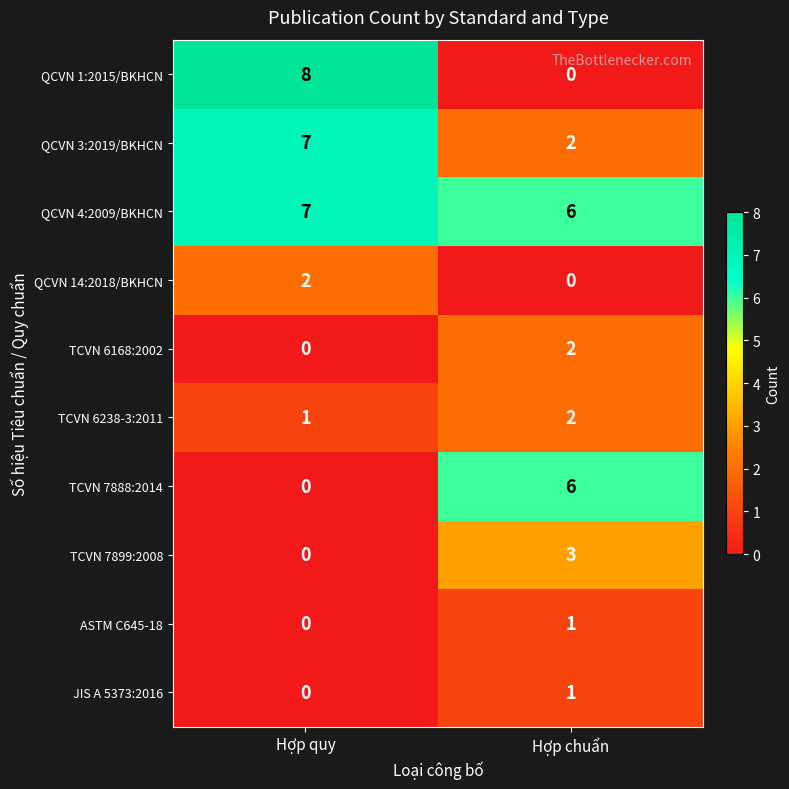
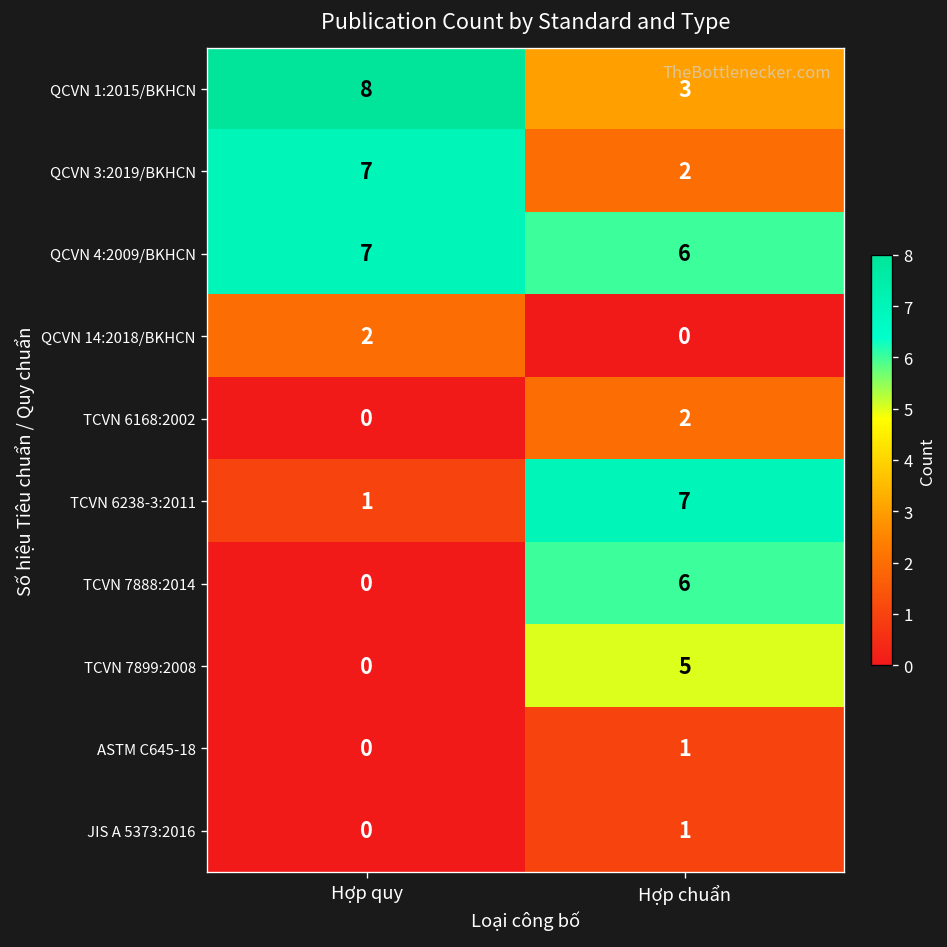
  {
    "QCVN 1:2015/BKHCN": {
      "Hợp quy": 8,
-     "Hợp chuẩn": 0
+     "Hợp chuẩn": 3
    },
    "QCVN 3:2019/BKHCN": {
      "Hợp quy": 7,
      "Hợp chuẩn": 2
    },
    "QCVN 4:2009/BKHCN": {
      "Hợp quy": 7,
      "Hợp chuẩn": 6
    },
    "QCVN 14:2018/BKHCN": {
      "Hợp quy": 2,
      "Hợp chuẩn": 0
    },
    "TCVN 6168:2002": {
      "Hợp quy": 0,
      "Hợp chuẩn": 2
    },
    "TCVN 6238-3:2011": {
      "Hợp quy": 1,
-     "Hợp chuẩn": 2
+     "Hợp chuẩn": 7
    },
    "TCVN 7888:2014": {
      "Hợp quy": 0,
      "Hợp chuẩn": 6
    },
    "TCVN 7899:2008": {
      "Hợp quy": 0,
-     "Hợp chuẩn": 3
+     "Hợp chuẩn": 5
    },
    "ASTM C645-18": {
      "Hợp quy": 0,
      "Hợp chuẩn": 1
    },
    "JIS A 5373:2016": {
      "Hợp quy": 0,
      "Hợp chuẩn": 1
    }
  }
